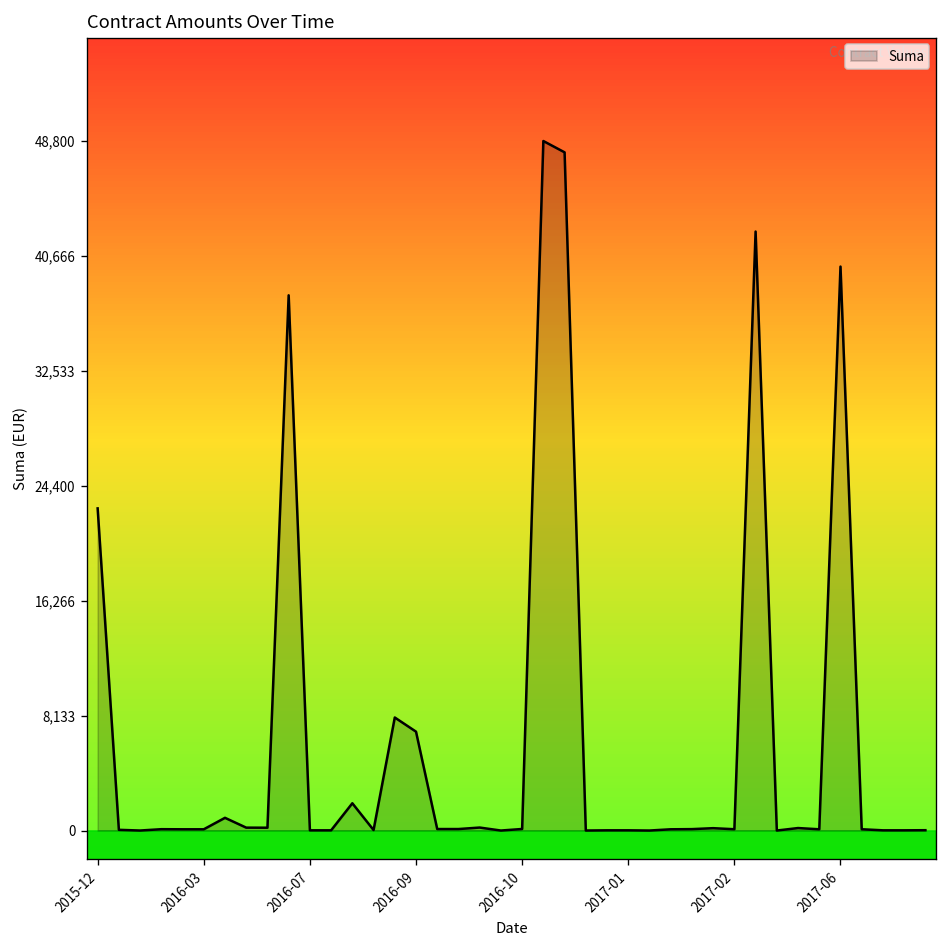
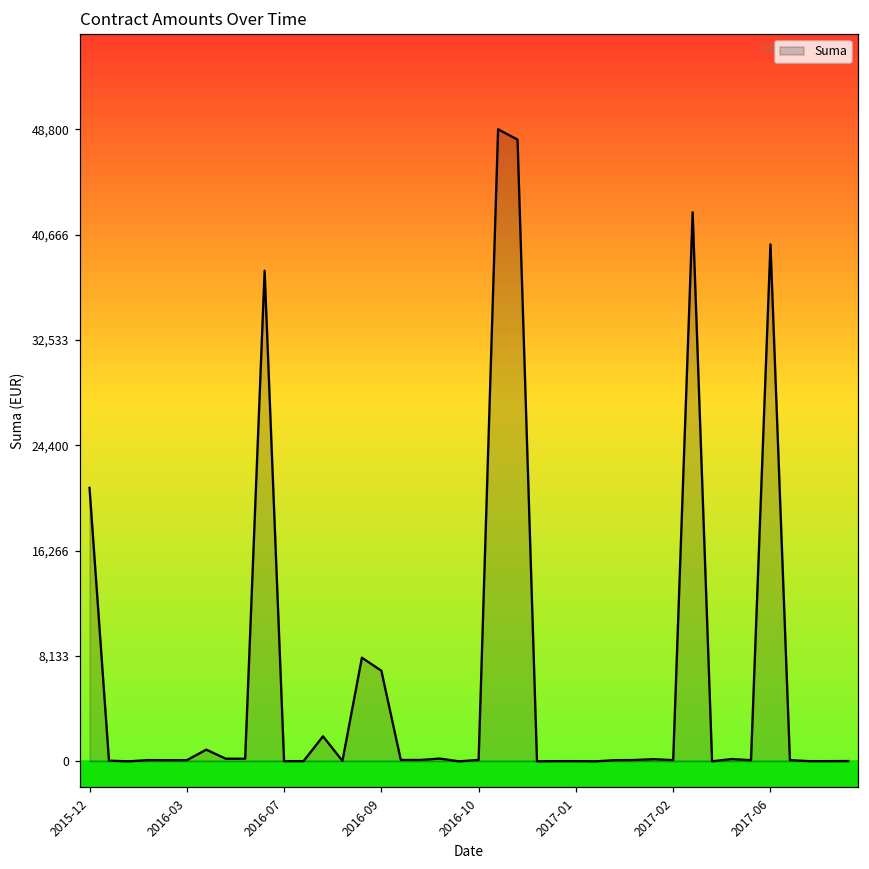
  {
-   "2015-12": "22,800",
+   "2015-12": "21,100",
    "2016-03": "100",
    "2016-07": "0",
    "2016-09": "7,000",
    "2016-10": "100",
    "2017-01": "0",
    "2017-02": "100",
    "2017-06": "39,900"
  }
